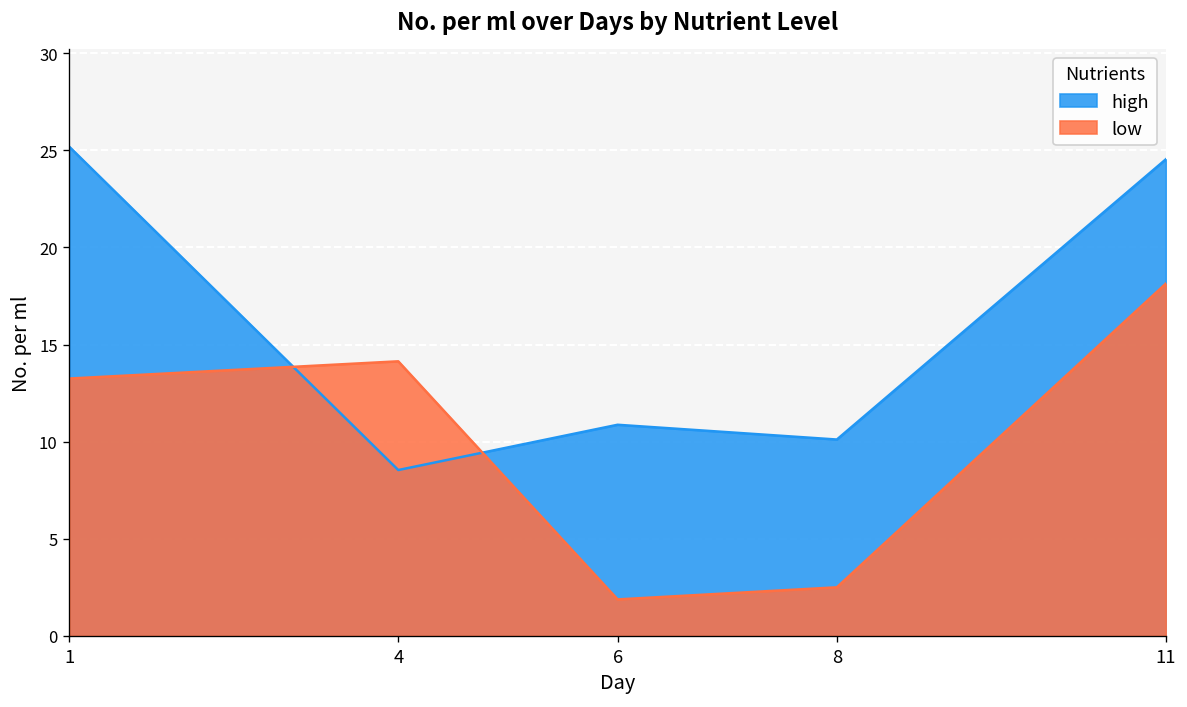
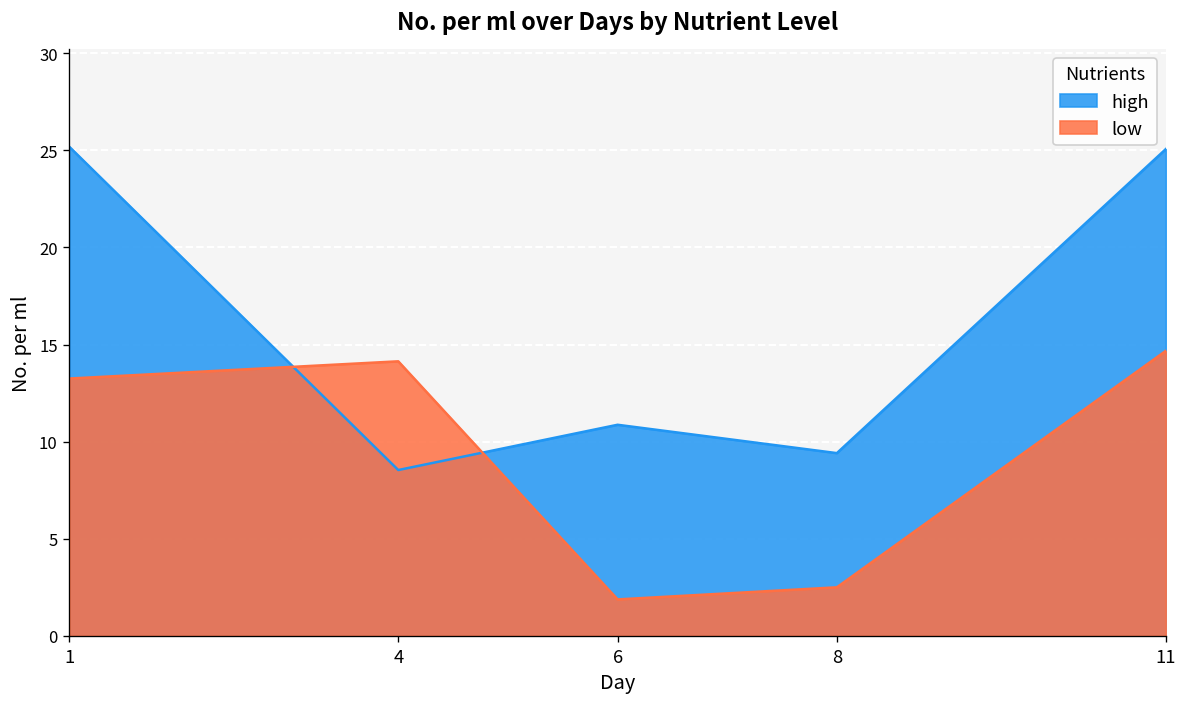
  {
    "high": {
      "1": 25.2,
      "4": 8.5,
      "6": 10.9,
-     "8": 10.1,
-     "11": 24.5
+     "8": 9.4,
+     "11": 25.1
    },
    "low": {
      "1": 13.3,
      "4": 14.1,
      "6": 1.9,
      "8": 2.5,
-     "11": 18.1
+     "11": 14.7
    }
  }
